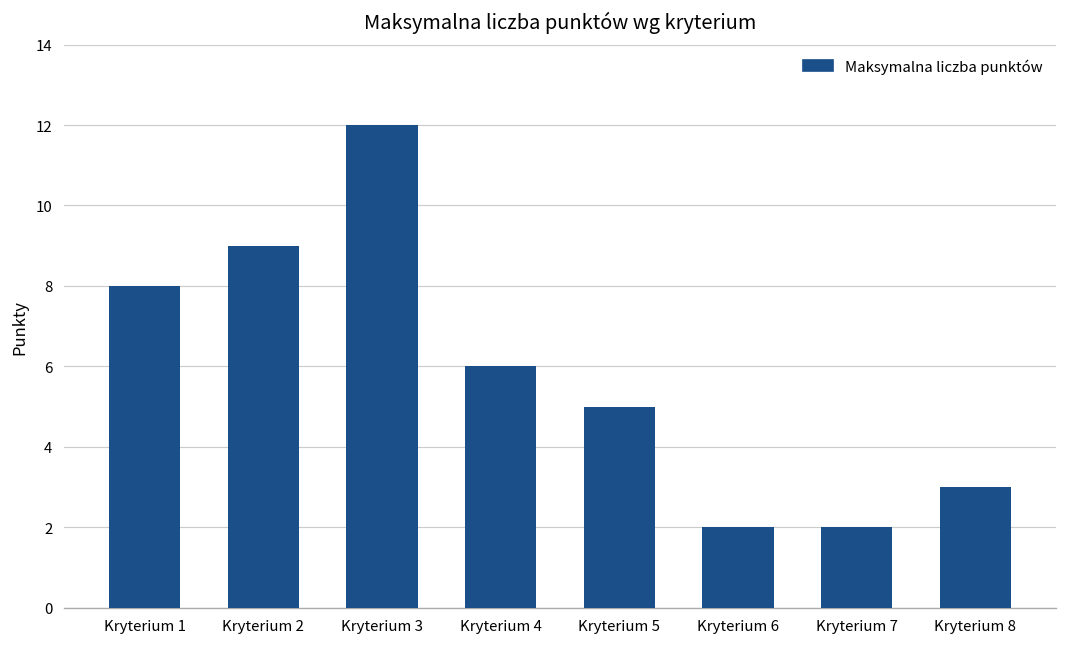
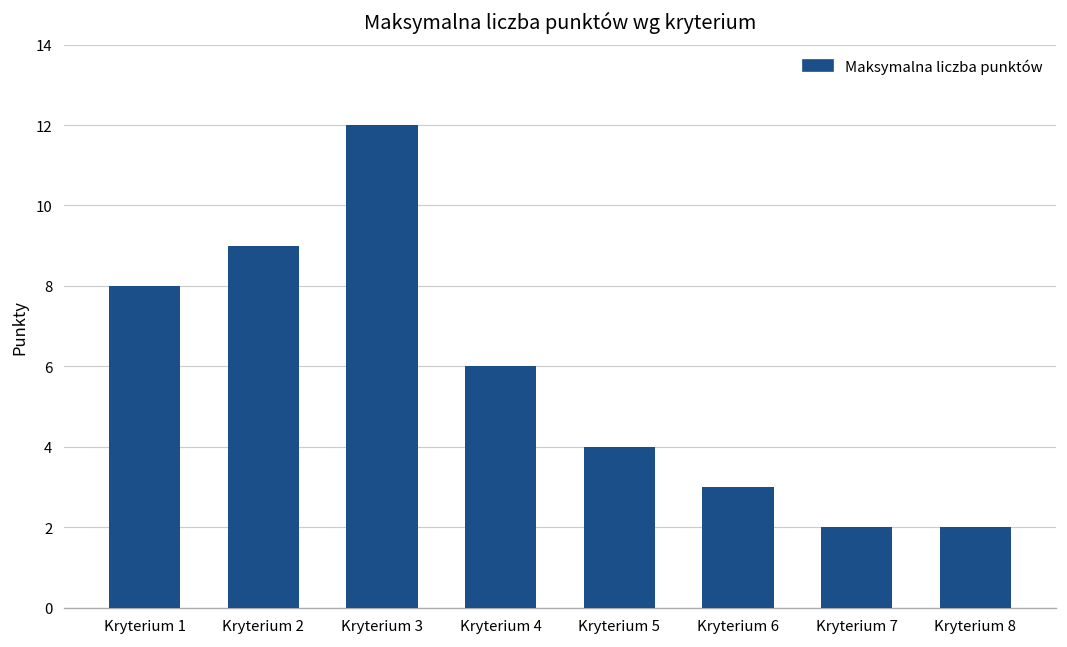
  {
    "Kryterium 1": 8,
    "Kryterium 2": 9,
    "Kryterium 3": 12,
    "Kryterium 4": 6,
-   "Kryterium 5": 5,
-   "Kryterium 6": 2,
+   "Kryterium 5": 4,
+   "Kryterium 6": 3,
    "Kryterium 7": 2,
-   "Kryterium 8": 3
+   "Kryterium 8": 2
  }
